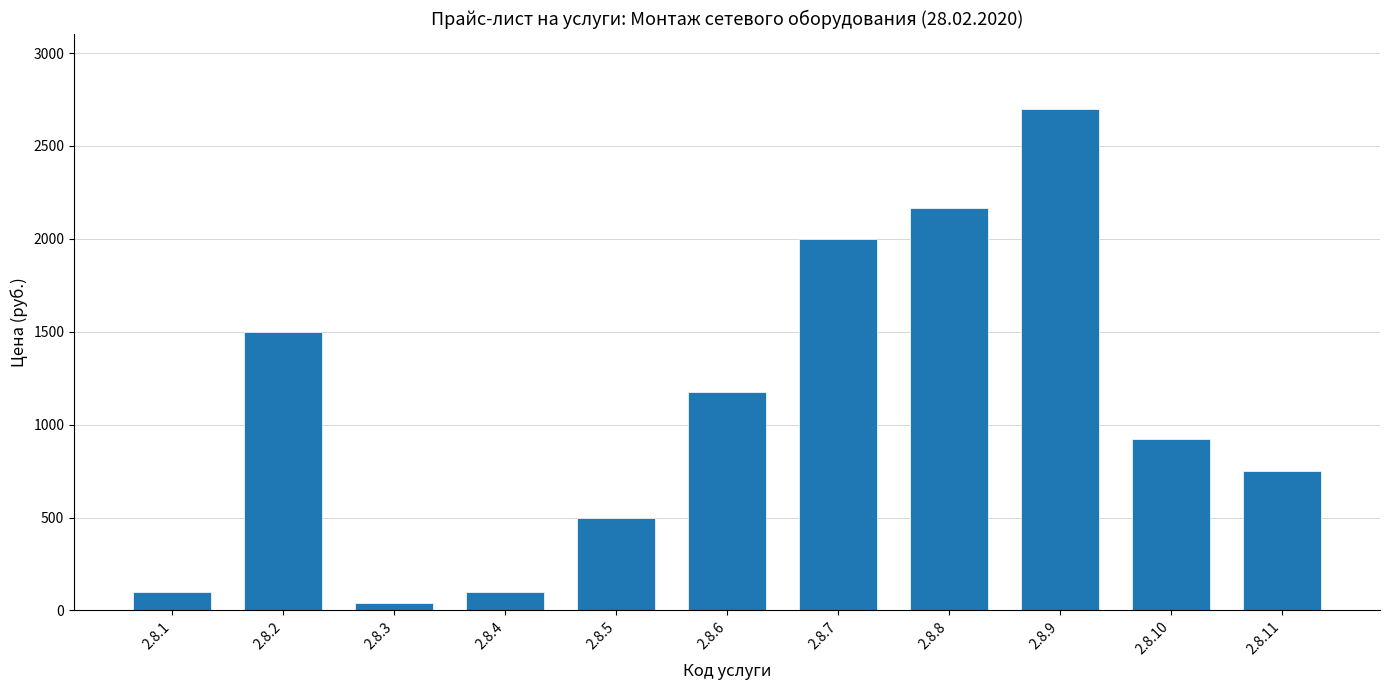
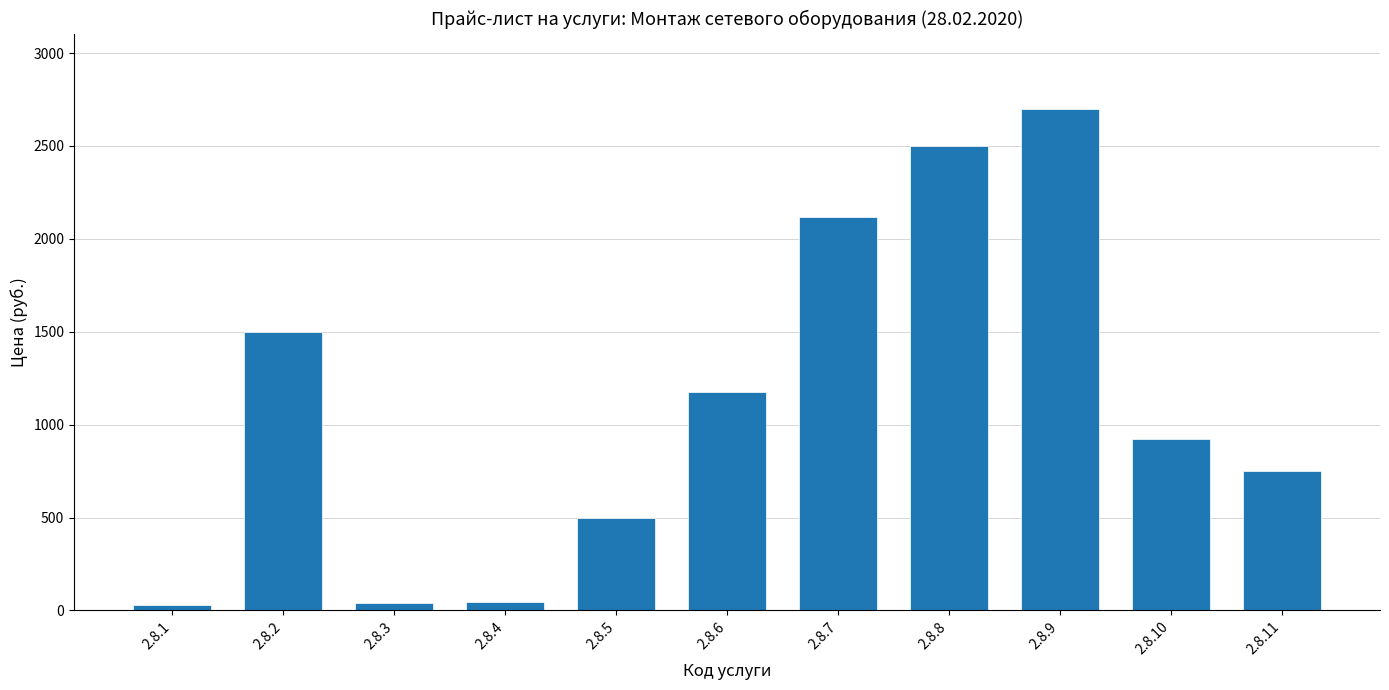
  {
-   "2.8.1": 100,
+   "2.8.1": 30,
    "2.8.2": 1500,
    "2.8.3": 40,
-   "2.8.4": 100,
+   "2.8.4": 50,
    "2.8.5": 500,
    "2.8.6": 1180,
-   "2.8.7": 2000,
-   "2.8.8": 2170,
+   "2.8.7": 2120,
+   "2.8.8": 2500,
    "2.8.9": 2700,
    "2.8.10": 920,
    "2.8.11": 750
  }
